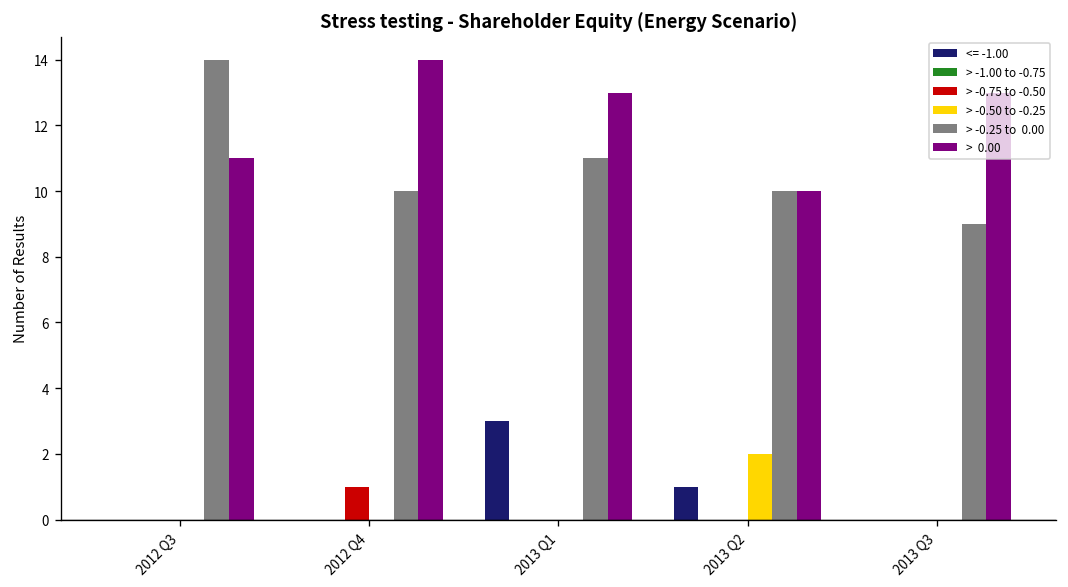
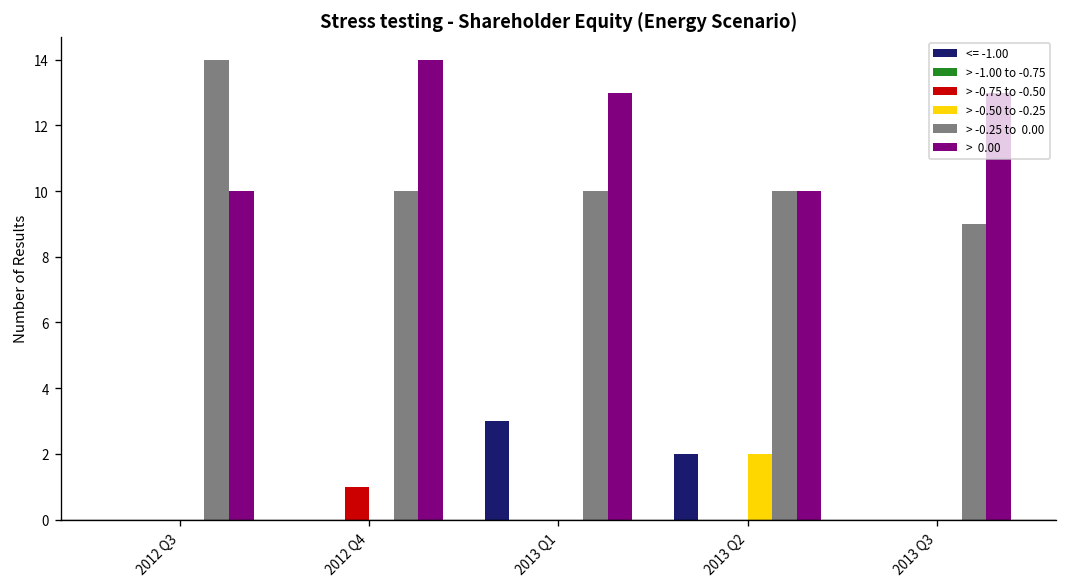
  {
    "<= -1.00": {
      "2012 Q3": 0,
      "2012 Q4": 0,
      "2013 Q1": 3,
-     "2013 Q2": 1,
+     "2013 Q2": 2,
      "2013 Q3": 0
    },
    "> -1.00 to -0.75": {
      "2012 Q3": 0,
      "2012 Q4": 0,
      "2013 Q1": 0,
      "2013 Q2": 0,
      "2013 Q3": 0
    },
    "> -0.75 to -0.50": {
      "2012 Q3": 0,
      "2012 Q4": 1,
      "2013 Q1": 0,
      "2013 Q2": 0,
      "2013 Q3": 0
    },
    "> -0.50 to -0.25": {
      "2012 Q3": 0,
      "2012 Q4": 0,
      "2013 Q1": 0,
      "2013 Q2": 2,
      "2013 Q3": 0
    },
    "> -0.25 to 0.00": {
      "2012 Q3": 14,
      "2012 Q4": 10,
-     "2013 Q1": 11,
+     "2013 Q1": 10,
      "2013 Q2": 10,
      "2013 Q3": 9
    },
    "> 0.00": {
-     "2012 Q3": 11,
+     "2012 Q3": 10,
      "2012 Q4": 14,
      "2013 Q1": 13,
      "2013 Q2": 10
    }
  }
